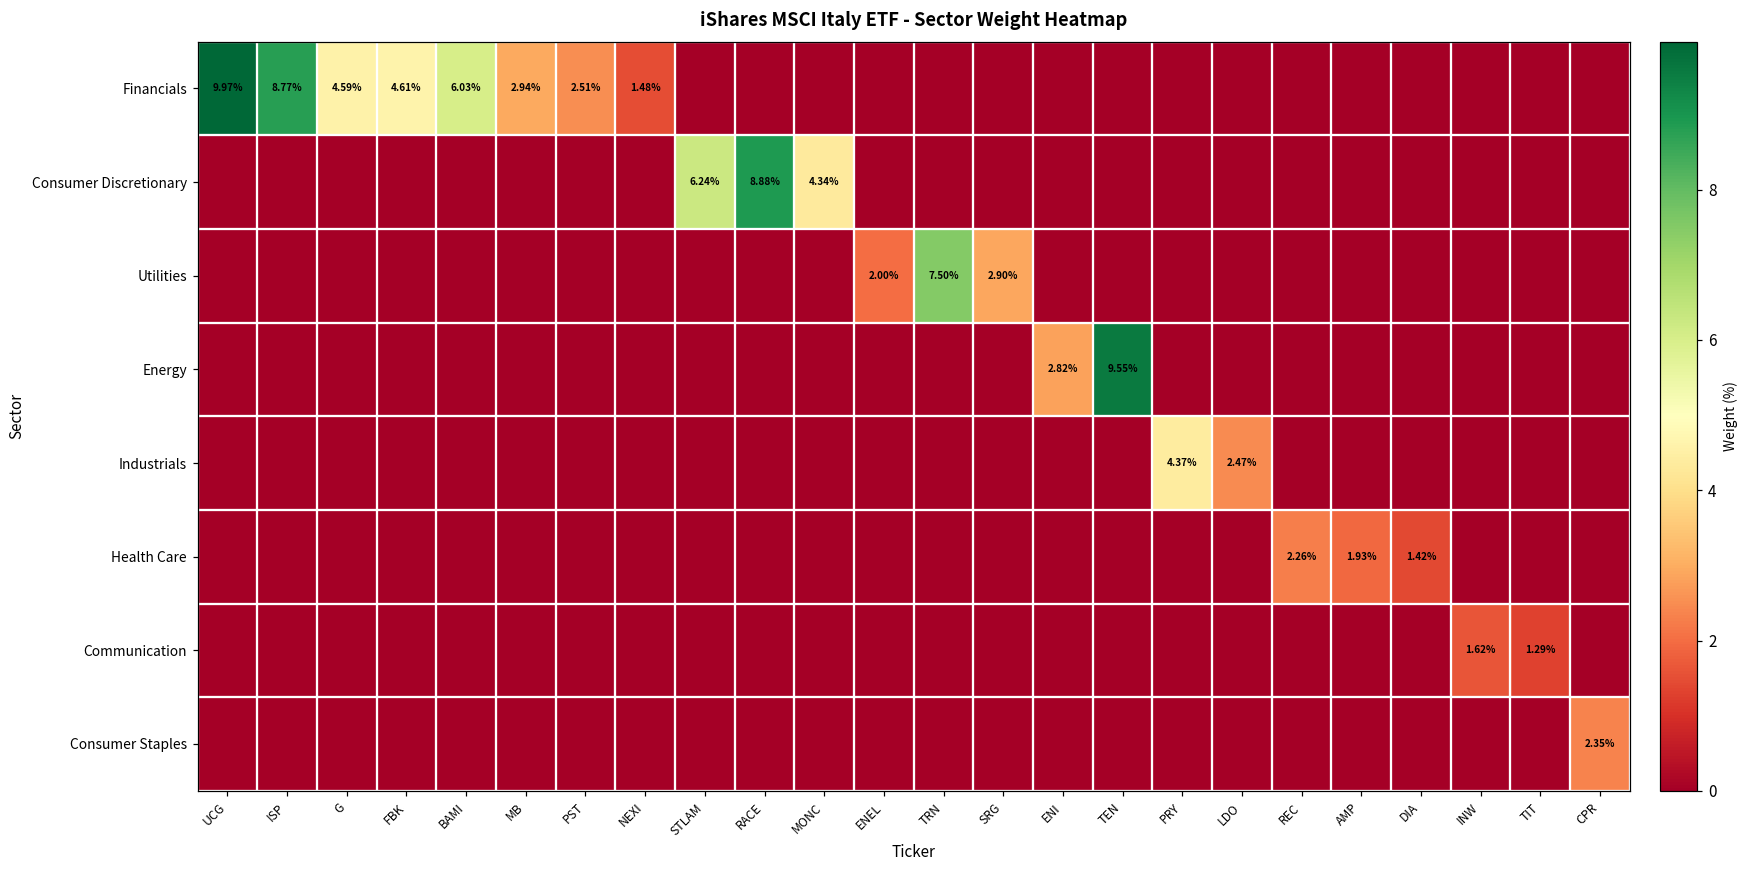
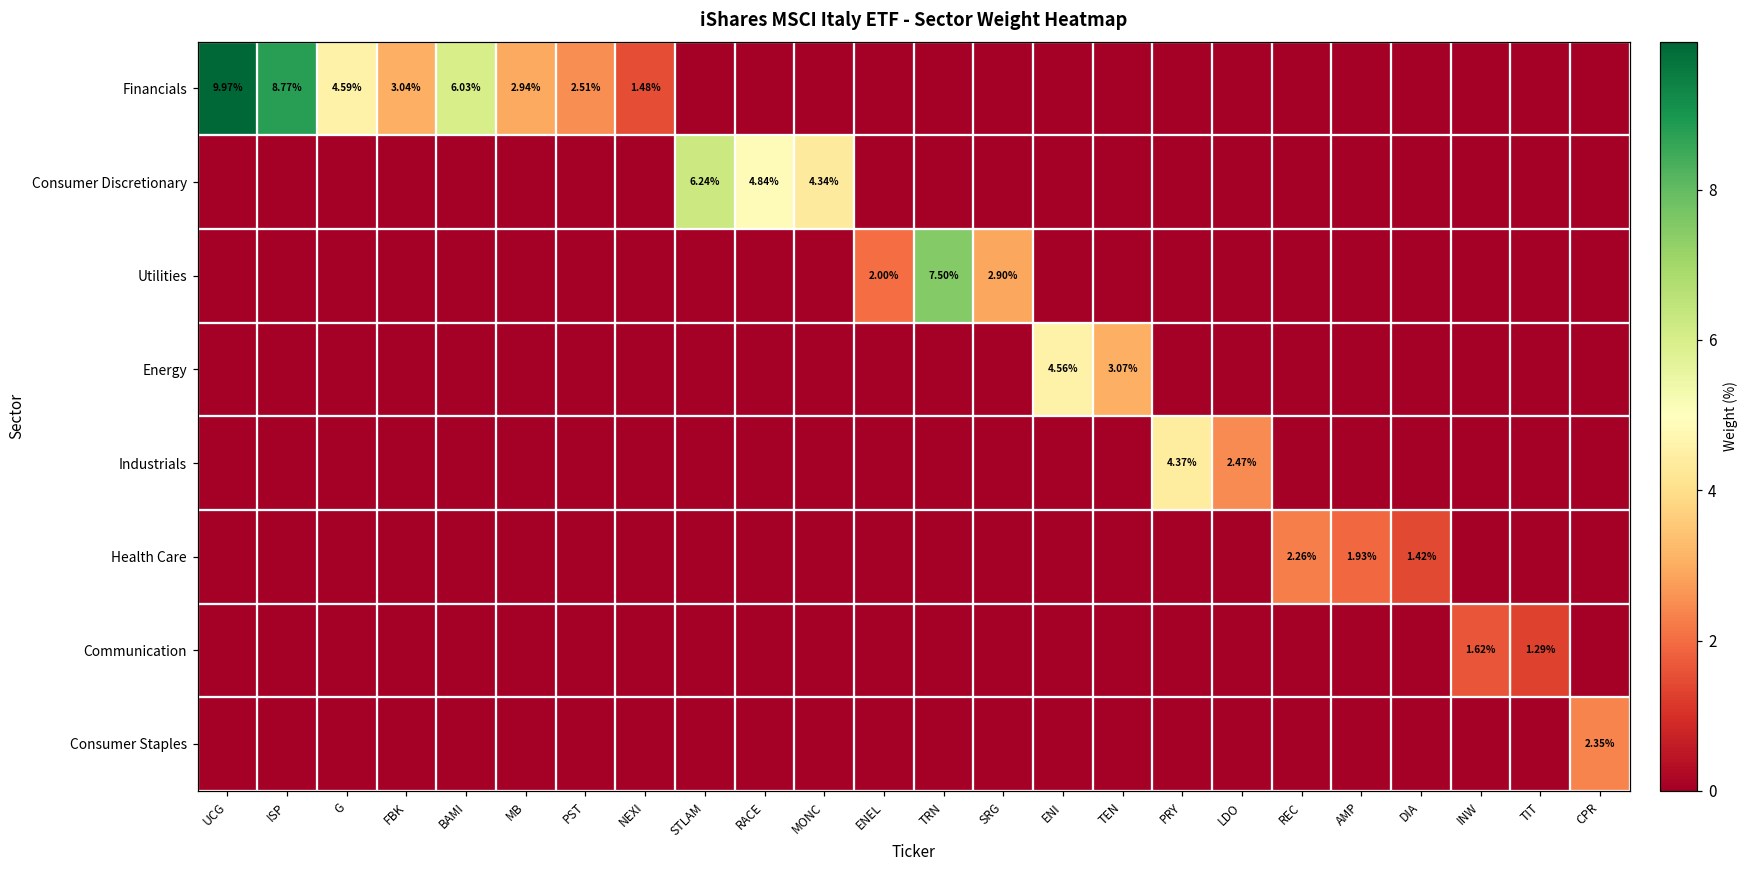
  {
    "Financials": {
      "UCG": "9.97%",
      "ISP": "8.77%",
      "G": "4.59%",
-     "FBK": "4.61%",
+     "FBK": "3.04%",
      "BAMI": "6.03%",
      "MB": "2.94%",
      "PST": "2.51%",
      "NEXI": "1.48%"
    },
    "Consumer Discretionary": {
      "STLAM": "6.24%",
-     "RACE": "8.88%",
+     "RACE": "4.84%",
      "MONC": "4.34%"
    },
    "Utilities": {
      "ENEL": "2.00%",
      "TRN": "7.50%",
      "SRG": "2.90%"
    },
    "Energy": {
-     "ENI": "2.82%",
-     "TEN": "9.55%"
+     "ENI": "4.56%",
+     "TEN": "3.07%"
    },
    "Industrials": {
      "PRY": "4.37%",
      "LDO": "2.47%"
    },
    "Health Care": {
      "REC": "2.26%",
      "AMP": "1.93%",
      "DIA": "1.42%"
    },
    "Communication": {
      "INW": "1.62%",
      "TIT": "1.29%"
    },
    "Consumer Staples": {
      "CPR": "2.35%"
    }
  }
